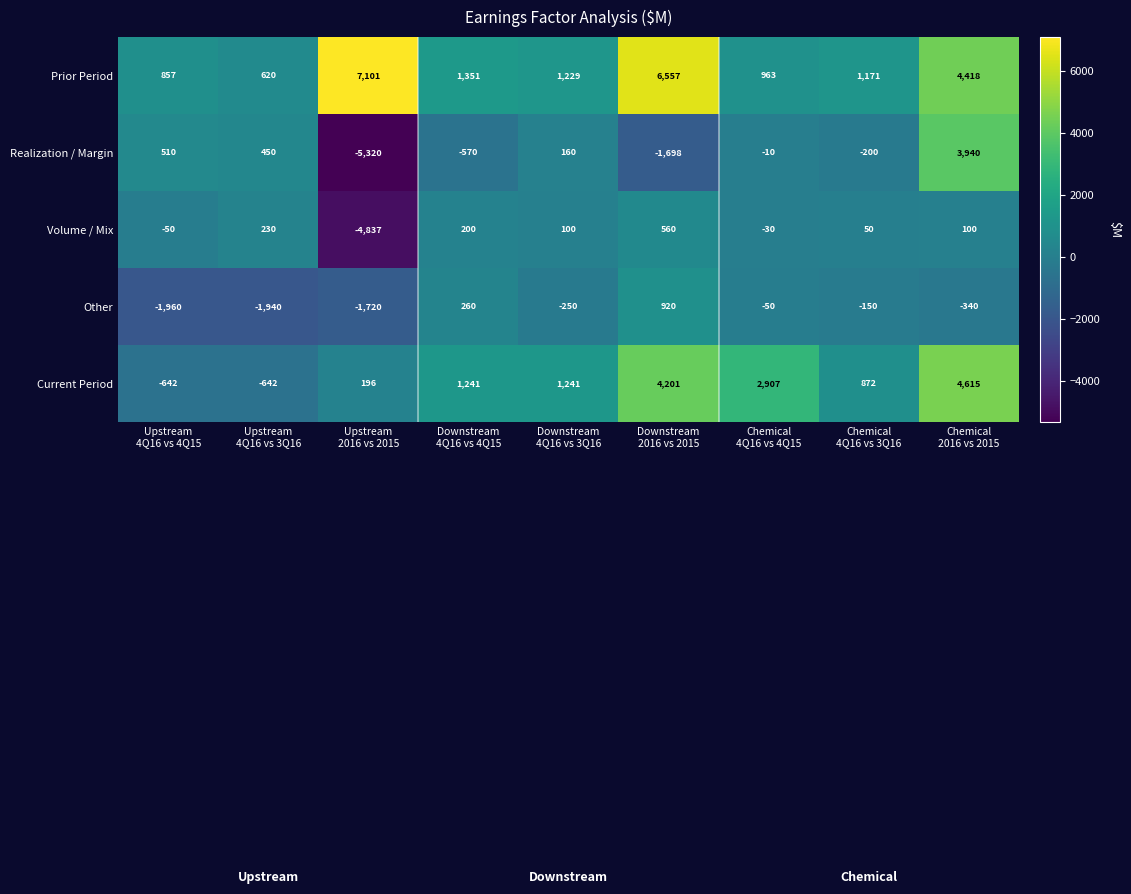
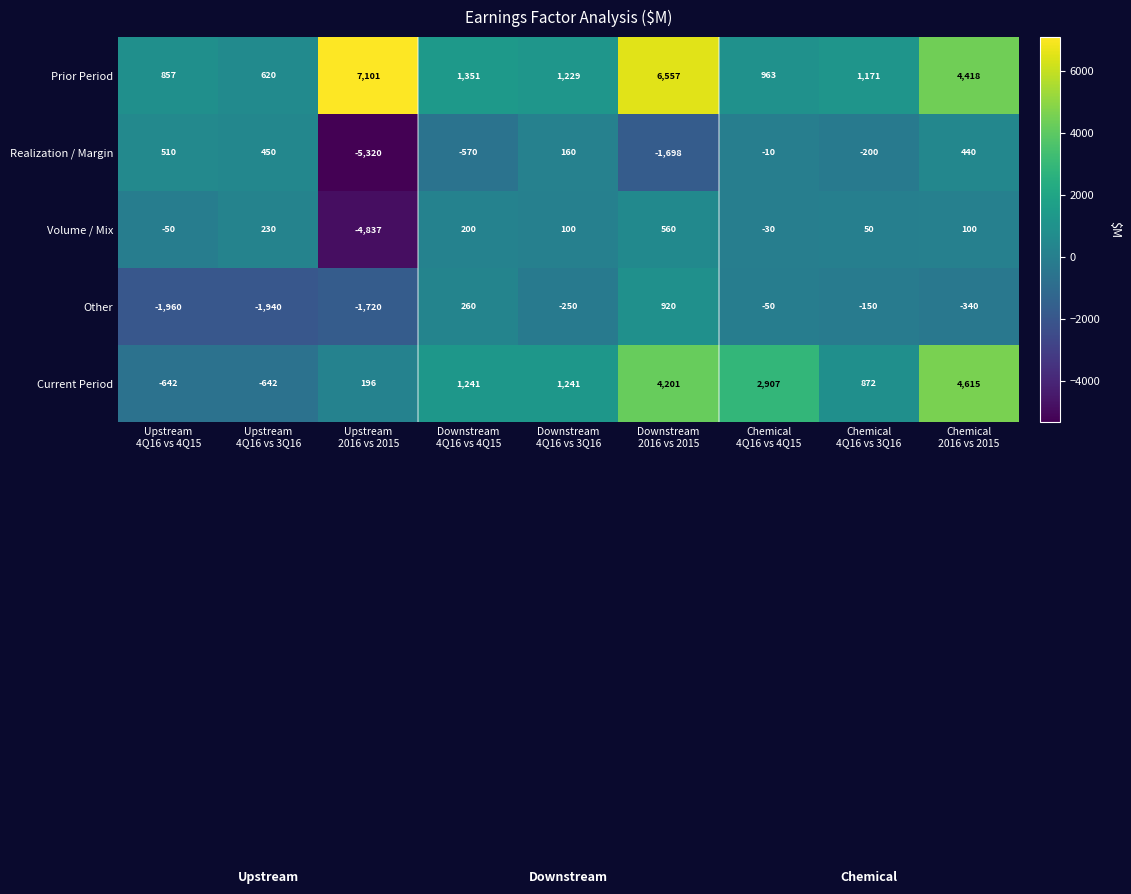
  {
    "Prior Period": {
      "Upstream 4Q16 vs 4Q15": "857",
      "Upstream 4Q16 vs 3Q16": "620",
      "Upstream 2016 vs 2015": "7,101",
      "Downstream 4Q16 vs 4Q15": "1,351",
      "Downstream 4Q16 vs 3Q16": "1,229",
      "Downstream 2016 vs 2015": "6,557",
      "Chemical 4Q16 vs 4Q15": "963",
      "Chemical 4Q16 vs 3Q16": "1,171",
      "Chemical 2016 vs 2015": "4,418"
    },
    "Realization / Margin": {
      "Upstream 4Q16 vs 4Q15": "510",
      "Upstream 4Q16 vs 3Q16": "450",
      "Upstream 2016 vs 2015": "-5,320",
      "Downstream 4Q16 vs 4Q15": "-570",
      "Downstream 4Q16 vs 3Q16": "160",
      "Downstream 2016 vs 2015": "-1,698",
      "Chemical 4Q16 vs 4Q15": "-10",
      "Chemical 4Q16 vs 3Q16": "-200",
-     "Chemical 2016 vs 2015": "3,940"
+     "Chemical 2016 vs 2015": "440"
    },
    "Volume / Mix": {
      "Upstream 4Q16 vs 4Q15": "-50",
      "Upstream 4Q16 vs 3Q16": "230",
      "Upstream 2016 vs 2015": "-4,837",
      "Downstream 4Q16 vs 4Q15": "200",
      "Downstream 4Q16 vs 3Q16": "100",
      "Downstream 2016 vs 2015": "560",
      "Chemical 4Q16 vs 4Q15": "-30",
      "Chemical 4Q16 vs 3Q16": "50",
      "Chemical 2016 vs 2015": "100"
    },
    "Other": {
      "Upstream 4Q16 vs 4Q15": "-1,960",
      "Upstream 4Q16 vs 3Q16": "-1,940",
      "Upstream 2016 vs 2015": "-1,720",
      "Downstream 4Q16 vs 4Q15": "260",
      "Downstream 4Q16 vs 3Q16": "-250",
      "Downstream 2016 vs 2015": "920",
      "Chemical 4Q16 vs 4Q15": "-50",
      "Chemical 4Q16 vs 3Q16": "-150",
      "Chemical 2016 vs 2015": "-340"
    },
    "Current Period": {
      "Upstream 4Q16 vs 4Q15": "-642",
      "Upstream 4Q16 vs 3Q16": "-642",
      "Upstream 2016 vs 2015": "196",
      "Downstream 4Q16 vs 4Q15": "1,241",
      "Downstream 4Q16 vs 3Q16": "1,241",
      "Downstream 2016 vs 2015": "4,201",
      "Chemical 4Q16 vs 4Q15": "2,907",
      "Chemical 4Q16 vs 3Q16": "872",
      "Chemical 2016 vs 2015": "4,615"
    }
  }
